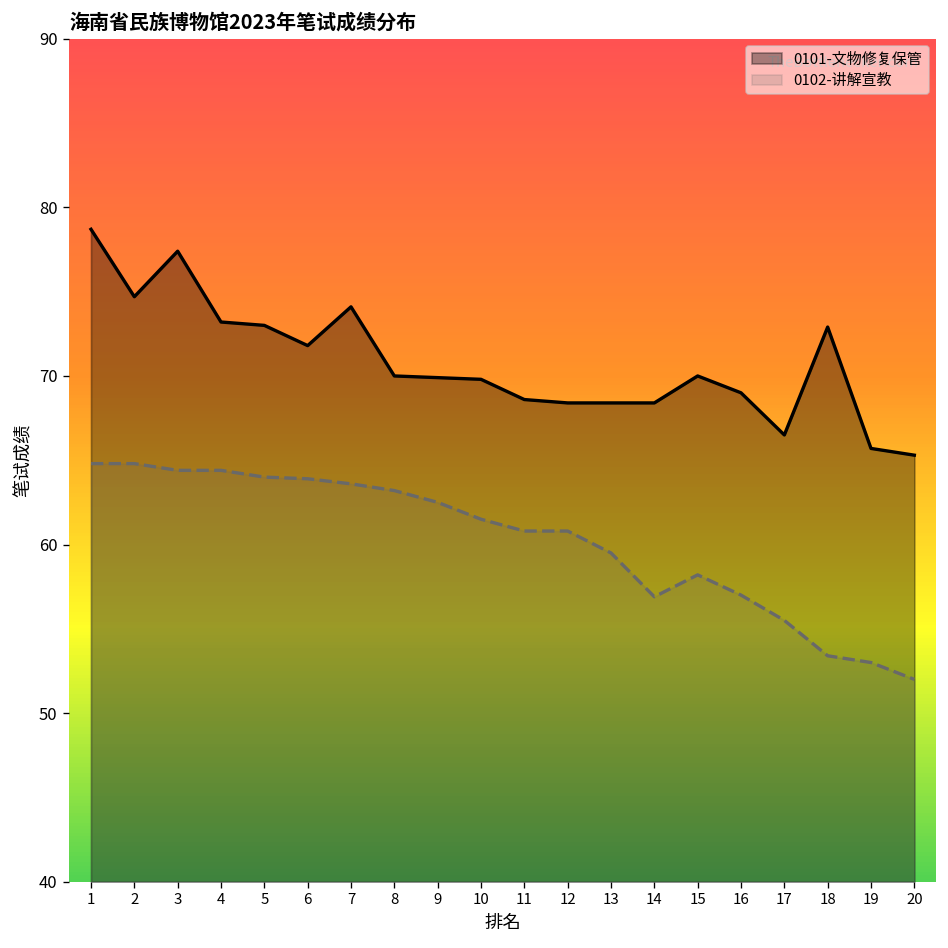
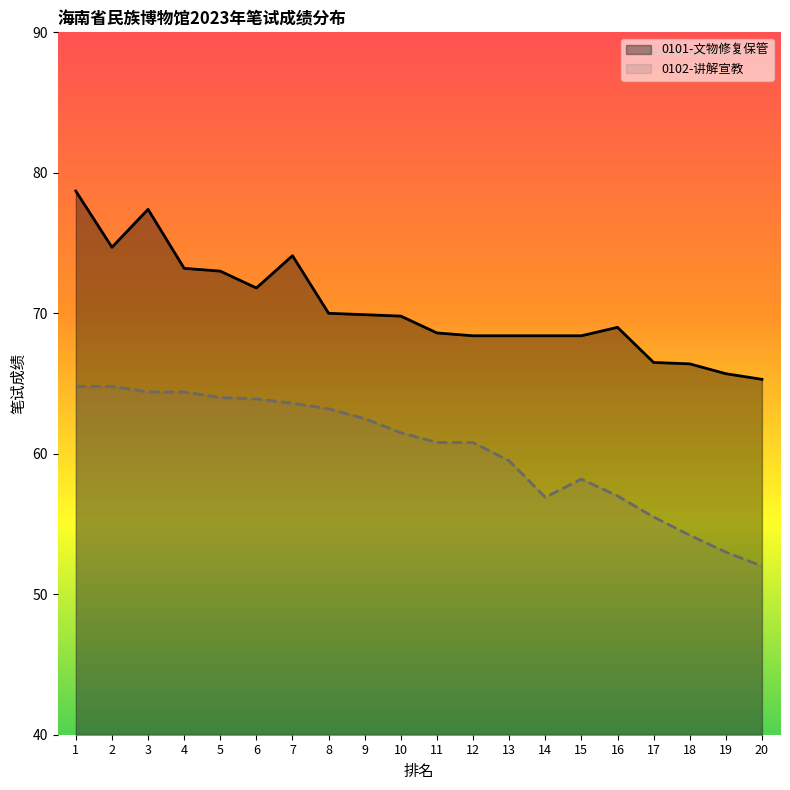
  {
    "0101-文物修复保管": {
      "1": 78.7,
      "2": 74.7,
      "3": 77.4,
      "4": 73.2,
      "5": 73.0,
      "6": 71.8,
      "7": 74.1,
      "8": 70.0,
      "9": 69.9,
      "10": 69.8,
      "11": 68.6,
      "12": 68.4,
      "13": 68.4,
      "14": 68.4,
-     "15": 70.0,
+     "15": 68.4,
      "16": 69.0,
      "17": 66.5,
-     "18": 72.9,
+     "18": 66.4,
      "19": 65.7,
      "20": 65.3
    },
    "0102-讲解宣教": {
      "1": 64.8,
      "2": 64.8,
      "3": 64.4,
      "4": 64.4,
      "5": 64.0,
      "6": 63.9,
      "7": 63.6,
      "8": 63.2,
      "9": 62.5,
      "10": 61.5,
      "11": 60.8,
      "12": 60.8,
      "13": 59.5,
      "14": 56.9,
      "15": 58.2,
      "16": 57.0,
      "17": 55.5,
-     "18": 53.4,
+     "18": 54.2,
      "19": 53.0,
      "20": 52.0
    }
  }
